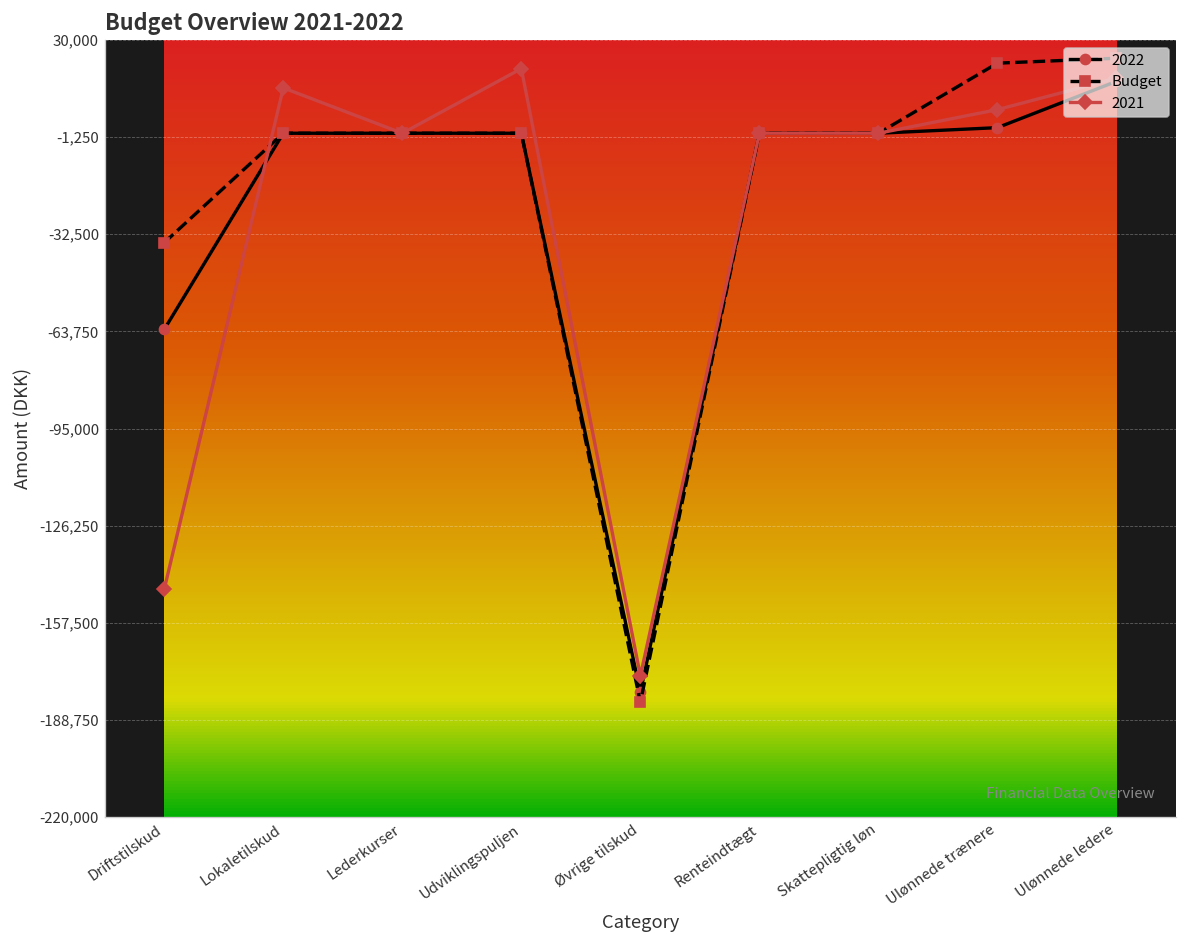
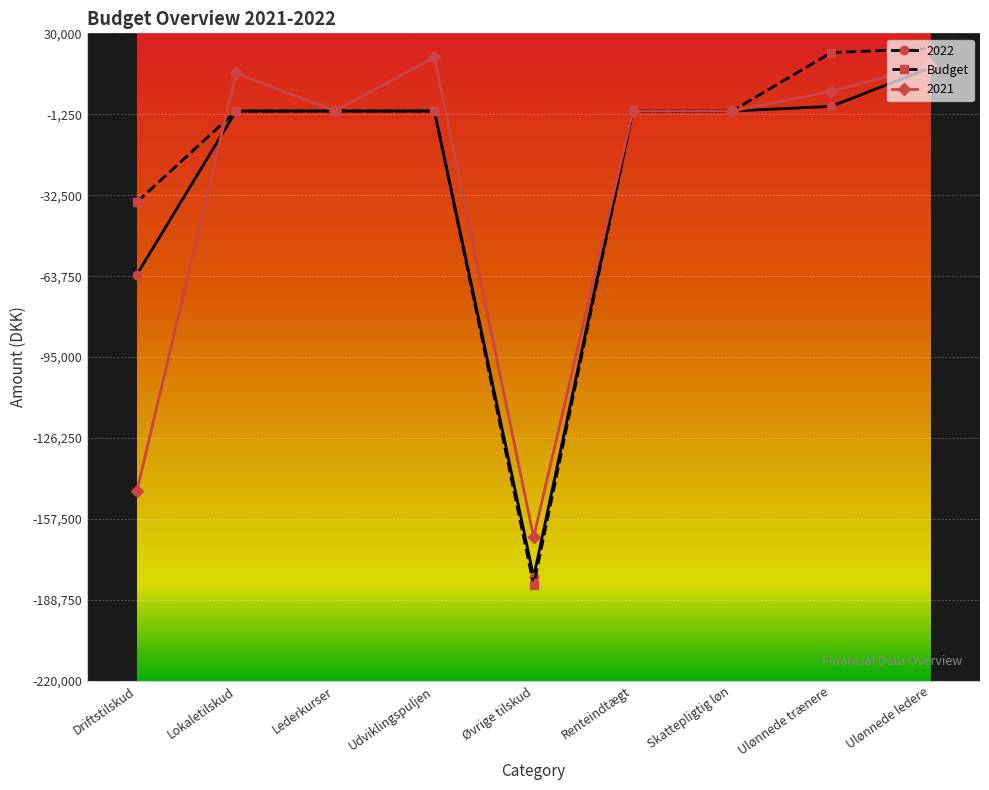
  {
    "2021": {
      "Driftstilskud": "-147,000",
      "Lokaletilskud": "15,000",
      "Udviklingspuljen": "21,000",
-     "Øvrige tilskud": "-175,000",
+     "Øvrige tilskud": "-165,000",
      "Ulønnede trænere": "8,000"
    }
  }
